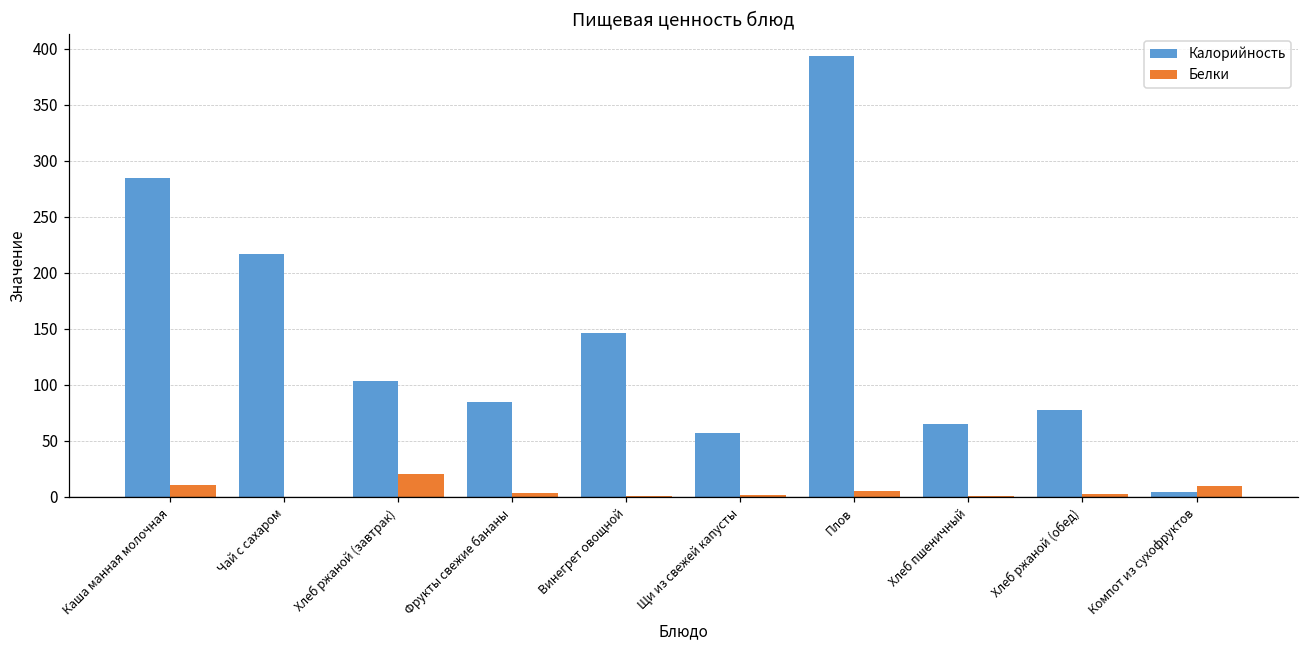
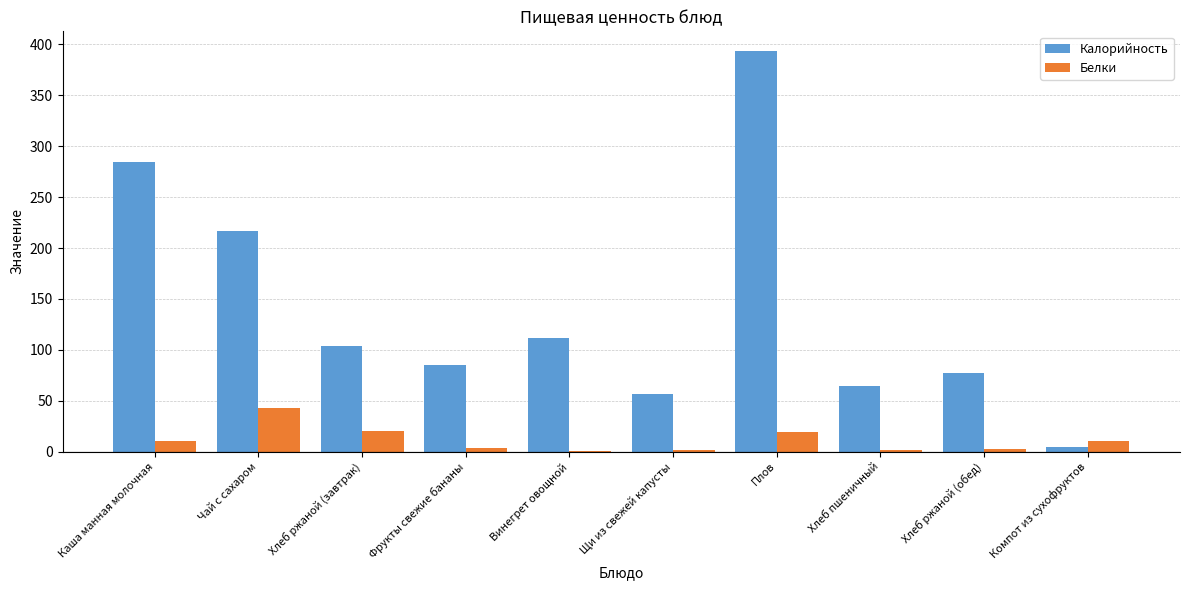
  {
    "Калорийность": {
      "Каша манная молочная": 285,
      "Чай с сахаром": 217,
      "Хлеб ржаной (завтрак)": 104,
      "Фрукты свежие бананы": 85,
-     "Винегрет овощной": 146,
+     "Винегрет овощной": 112,
      "Щи из свежей капусты": 57,
      "Плов": 393,
      "Хлеб пшеничный": 65,
      "Хлеб ржаной (обед)": 78,
      "Компот из сухофруктов": 4
    },
    "Белки": {
      "Каша манная молочная": 11,
-     "Чай с сахаром": 0,
+     "Чай с сахаром": 43,
      "Хлеб ржаной (завтрак)": 21,
      "Фрукты свежие бананы": 3,
-     "Плов": 5,
+     "Плов": 19,
      "Компот из сухофруктов": 10
    }
  }
